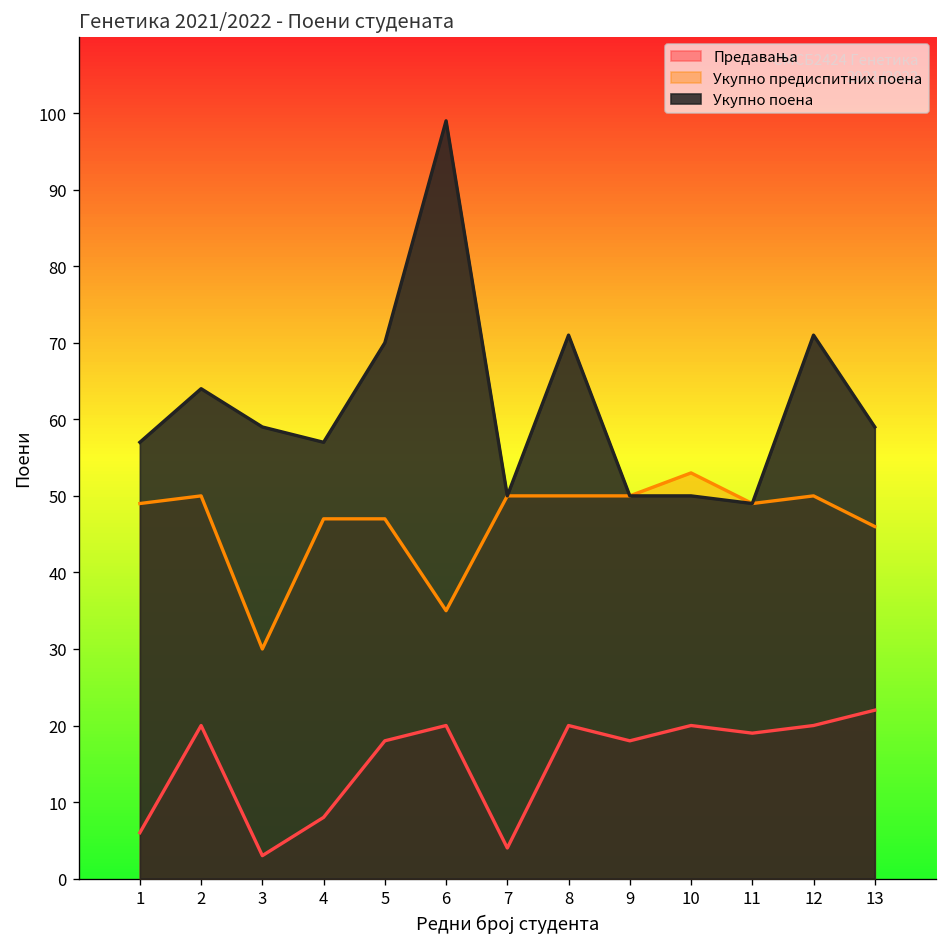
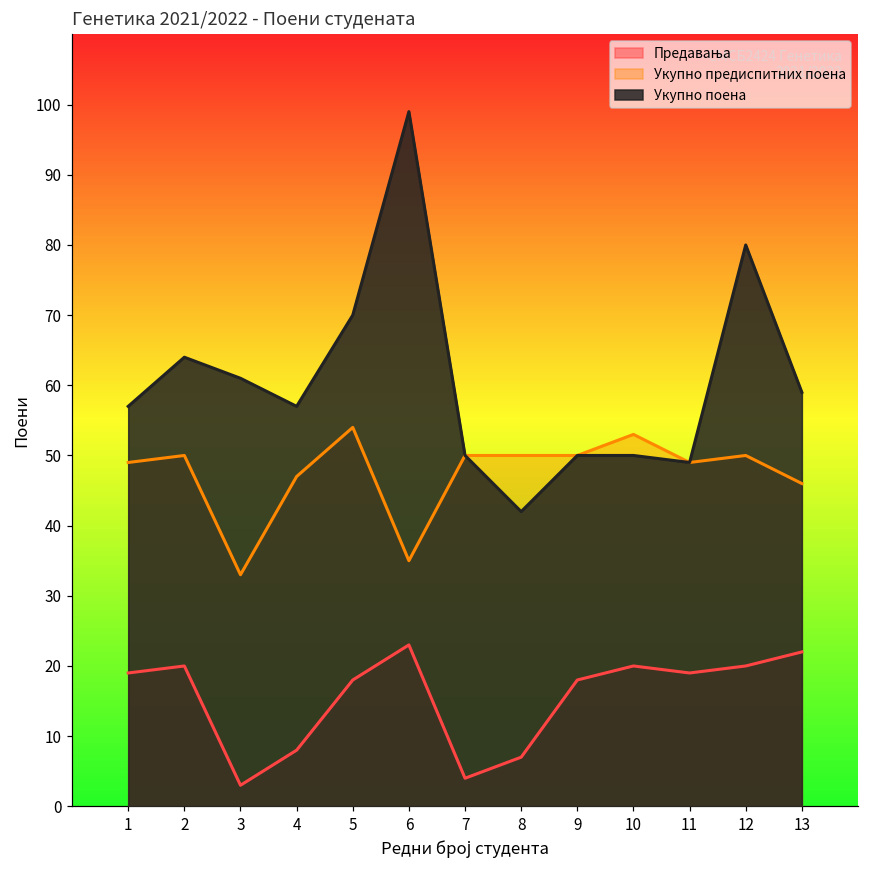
  {
    "Предавања": {
-     "1": 6,
+     "1": 19,
      "2": 20,
      "3": 3,
      "4": 8,
      "5": 18,
-     "6": 20,
+     "6": 23,
      "7": 4,
-     "8": 20,
+     "8": 7,
      "9": 18,
      "10": 20,
      "11": 19,
      "12": 20,
      "13": 22
    },
    "Укупно предиспитних поена": {
      "1": 49,
      "2": 50,
-     "3": 30,
+     "3": 33,
      "4": 47,
-     "5": 47,
+     "5": 54,
      "6": 35,
      "8": 50,
      "10": 53,
      "12": 50,
      "13": 46
    },
    "Укупно поена": {
      "1": 57,
      "2": 64,
-     "3": 59,
+     "3": 61,
      "4": 57,
      "5": 70,
      "6": 99,
-     "8": 71,
+     "8": 42,
      "10": 50,
-     "12": 71,
+     "12": 80,
      "13": 59
    }
  }
